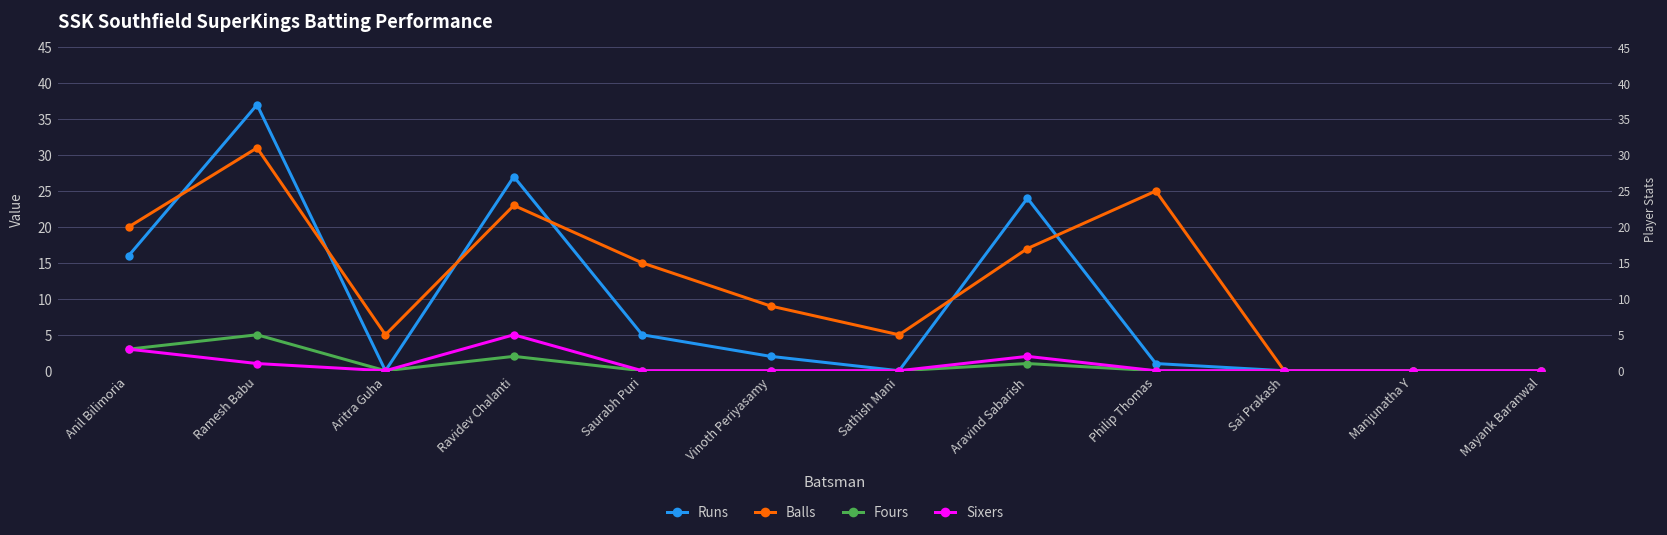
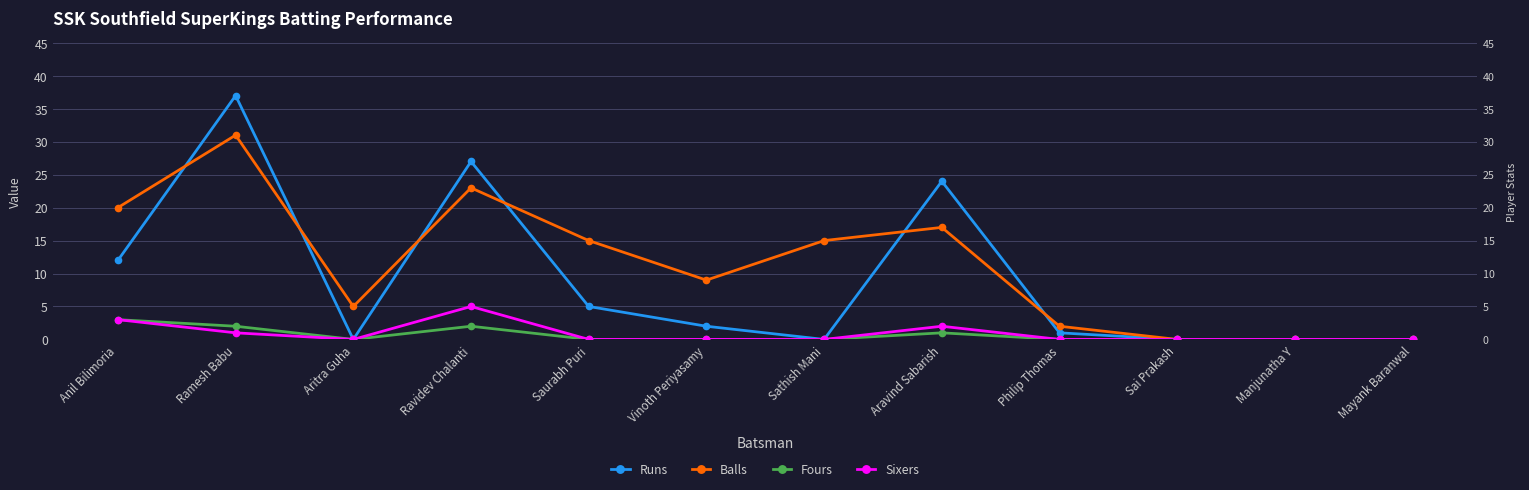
  {
    "Runs": {
-     "Anil Bilimoria": 16,
+     "Anil Bilimoria": 12,
      "Ramesh Babu": 37,
      "Ravidev Chalanti": 27,
      "Saurabh Puri": 5,
      "Vinoth Periyasamy": 2,
      "Aravind Sabarish": 24,
      "Philip Thomas": 1
    },
    "Balls": {
      "Anil Bilimoria": 20,
      "Ramesh Babu": 31,
      "Aritra Guha": 5,
      "Ravidev Chalanti": 23,
      "Saurabh Puri": 15,
      "Vinoth Periyasamy": 9,
-     "Sathish Mani": 5,
+     "Sathish Mani": 15,
      "Aravind Sabarish": 17,
-     "Philip Thomas": 25
+     "Philip Thomas": 2
    },
    "Fours": {
-     "Ramesh Babu": 5,
+     "Ramesh Babu": 2,
      "Ravidev Chalanti": 2,
      "Aravind Sabarish": 1
    },
    "Sixers": {
      "Ramesh Babu": 1,
      "Ravidev Chalanti": 5,
      "Aravind Sabarish": 2
    }
  }
